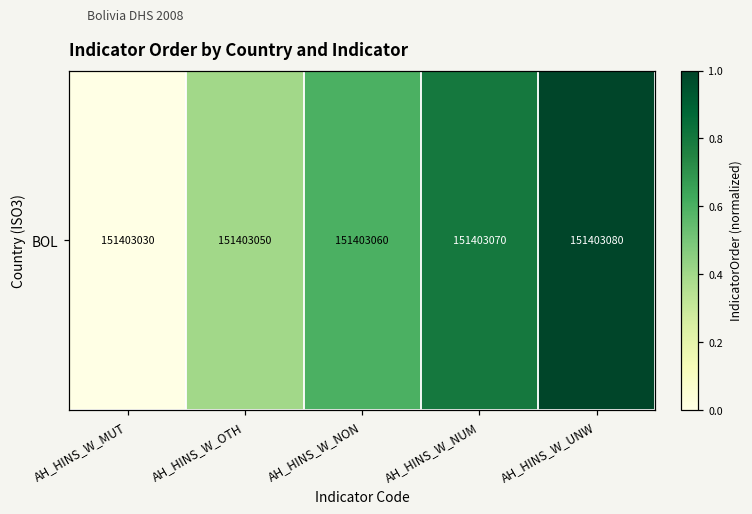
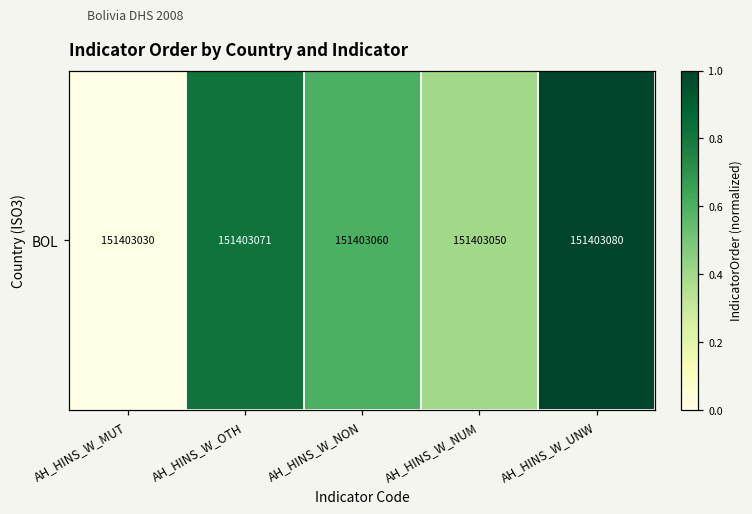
  {
    "BOL": {
      "AH_HINS_W_MUT": 151403030,
-     "AH_HINS_W_OTH": 151403050,
+     "AH_HINS_W_OTH": 151403071,
      "AH_HINS_W_NON": 151403060,
-     "AH_HINS_W_NUM": 151403070,
+     "AH_HINS_W_NUM": 151403050,
      "AH_HINS_W_UNW": 151403080
    }
  }
